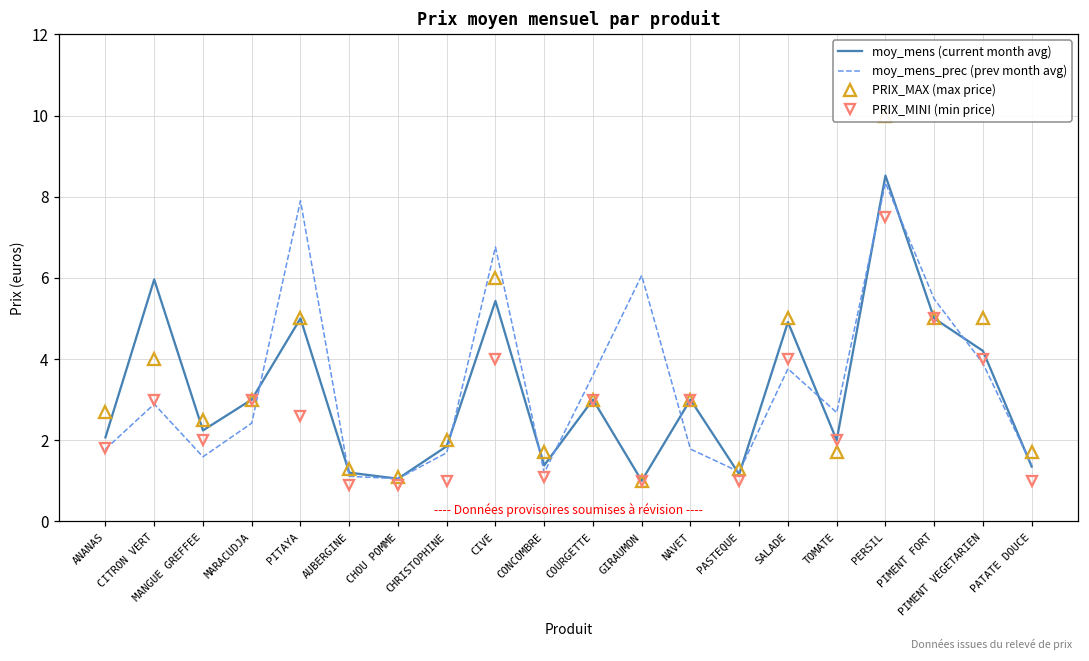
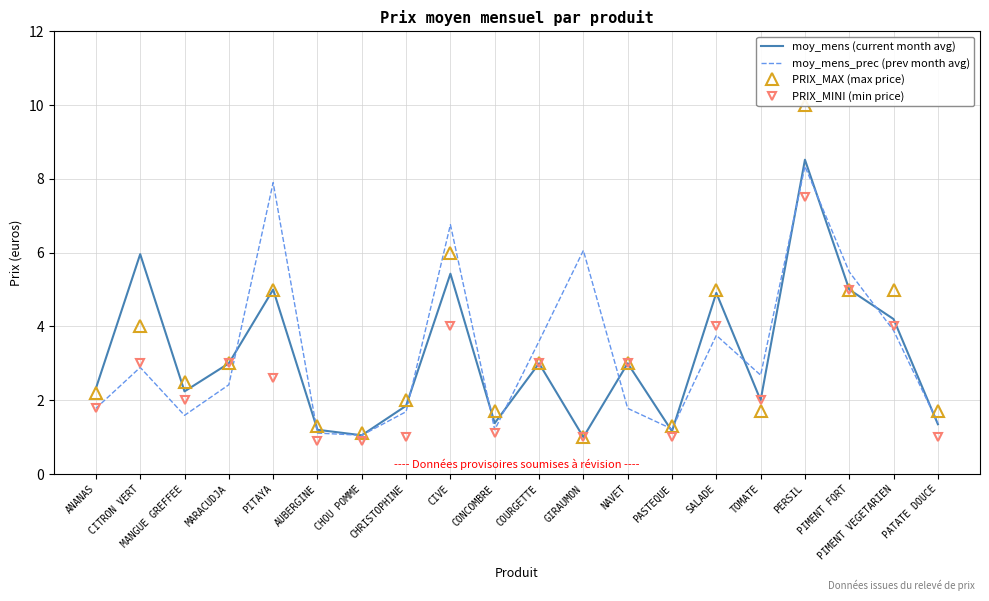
  {
    "moy_mens (current month avg)": {
-     "ANANAS": 2.1,
+     "ANANAS": 2.3,
      "CITRON VERT": 6.0,
      "MANGUE GREFFEE": 2.2,
      "AUBERGINE": 1.2,
      "CHRISTOPHINE": 1.9,
      "CIVE": 5.4,
      "CONCOMBRE": 1.4,
      "SALADE": 4.9,
      "PERSIL": 8.5,
      "PIMENT VEGETARIEN": 4.2
    },
    "moy_mens_prec (prev month avg)": {
      "CITRON VERT": 2.9,
      "MANGUE GREFFEE": 1.6,
      "MARACUDJA": 2.4,
      "PITAYA": 7.9,
      "AUBERGINE": 1.1,
      "CHRISTOPHINE": 1.7,
      "CIVE": 6.8,
      "CONCOMBRE": 1.2,
      "COURGETTE": 3.6,
      "GIRAUMON": 6.1,
      "NAVET": 1.8,
      "SALADE": 3.8,
      "TOMATE": 2.7,
      "PERSIL": 8.3,
      "PIMENT FORT": 5.5,
      "PIMENT VEGETARIEN": 3.9
    },
    "PRIX_MAX (max price)": {
-     "ANANAS": 2.7,
+     "ANANAS": 2.2,
      "CITRON VERT": 4.0,
      "MANGUE GREFFEE": 2.5,
      "AUBERGINE": 1.3,
      "CHRISTOPHINE": 2.0,
      "CIVE": 6.0,
      "CONCOMBRE": 1.7,
      "PASTEQUE": 1.3,
      "SALADE": 5.0,
      "TOMATE": 1.7,
      "PIMENT VEGETARIEN": 5.0,
      "PATATE DOUCE": 1.7
    },
    "PRIX_MINI (min price)": {
      "CITRON VERT": 3.0,
      "MANGUE GREFFEE": 2.0,
      "PITAYA": 2.6,
      "AUBERGINE": 0.9,
      "CHOU POMME": 0.9,
      "CHRISTOPHINE": 1.0,
      "CIVE": 4.0,
      "CONCOMBRE": 1.1,
      "PASTEQUE": 1.0,
      "SALADE": 4.0,
      "PERSIL": 7.5,
      "PIMENT VEGETARIEN": 4.0,
      "PATATE DOUCE": 1.0
    }
  }
